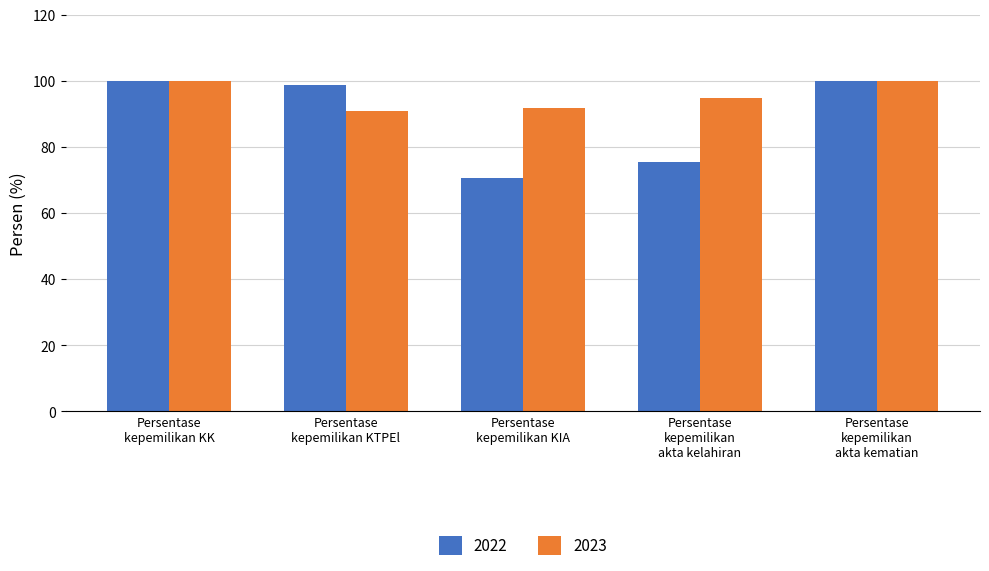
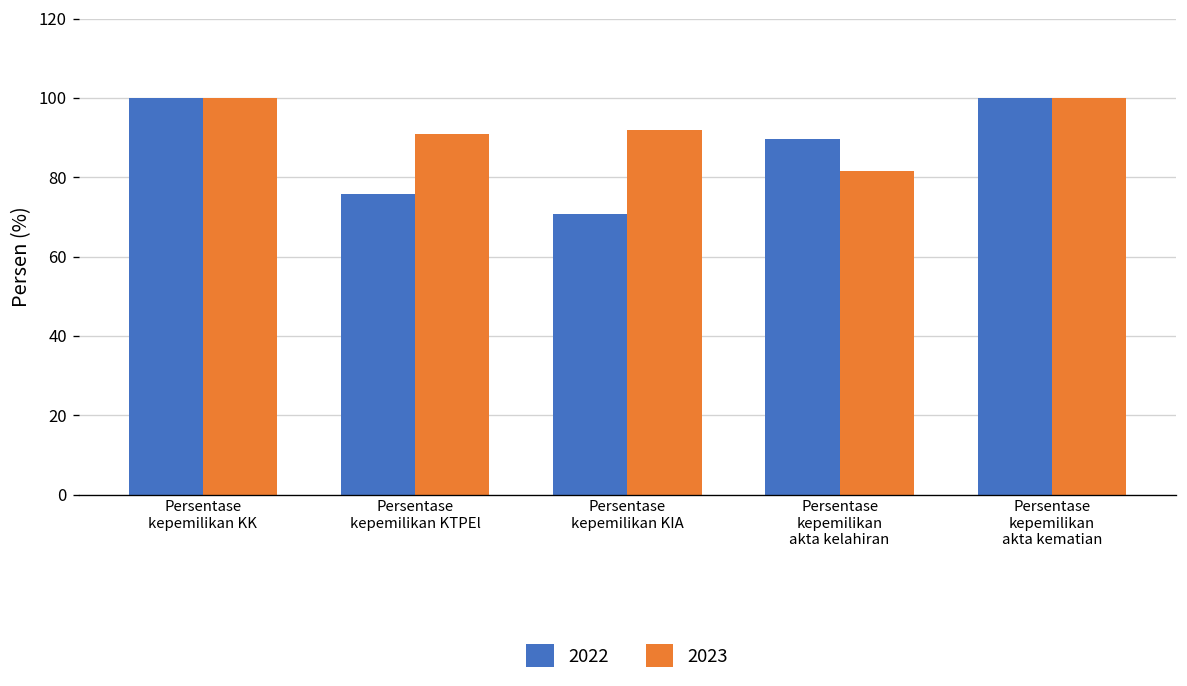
  {
    "2022": {
      "Persentase kepemilikan KK": 100,
-     "Persentase kepemilikan KTPEl": 99,
+     "Persentase kepemilikan KTPEl": 76,
      "Persentase kepemilikan KIA": 71,
-     "Persentase kepemilikan akta kelahiran": 76,
+     "Persentase kepemilikan akta kelahiran": 90,
      "Persentase kepemilikan akta kematian": 100
    },
    "2023": {
      "Persentase kepemilikan KK": 100,
      "Persentase kepemilikan KTPEl": 91,
      "Persentase kepemilikan KIA": 92,
-     "Persentase kepemilikan akta kelahiran": 95,
+     "Persentase kepemilikan akta kelahiran": 81,
      "Persentase kepemilikan akta kematian": 100
    }
  }
